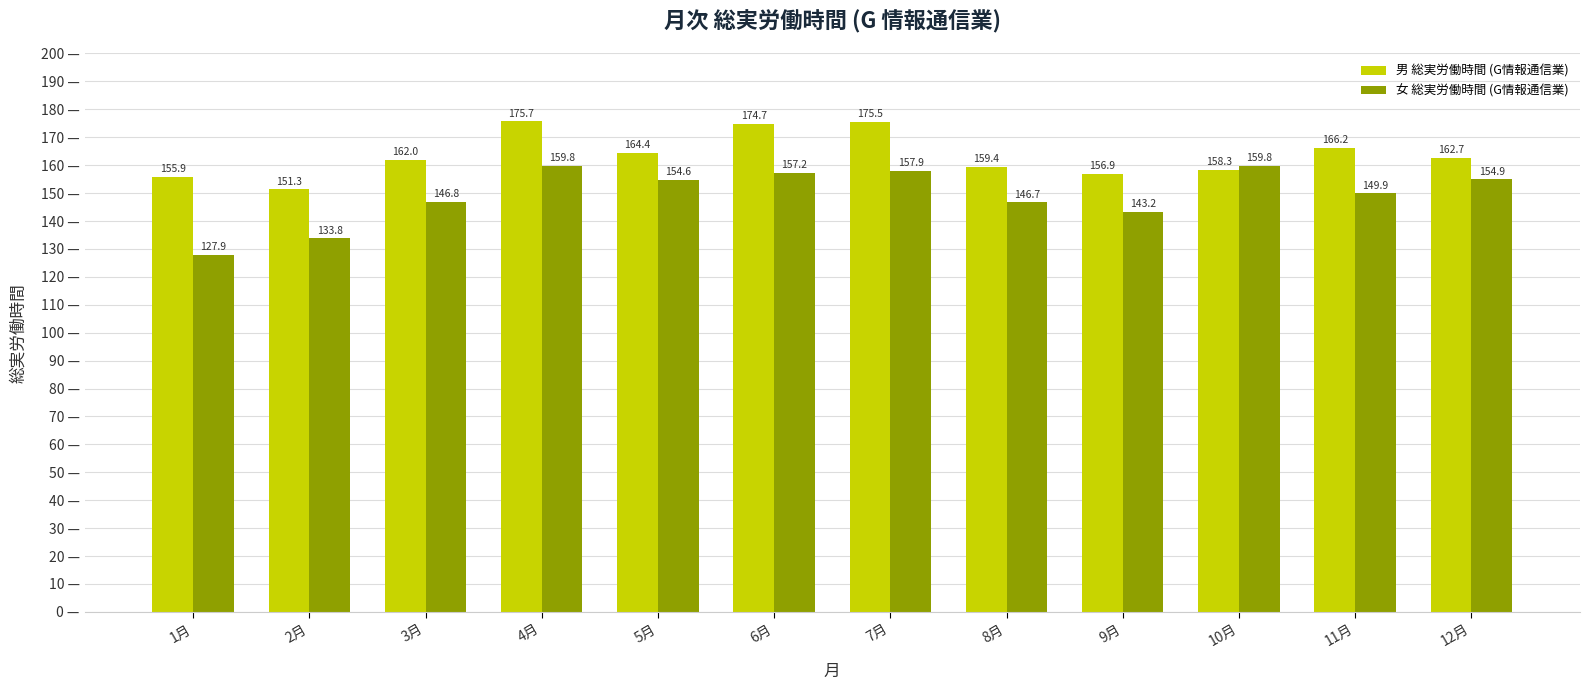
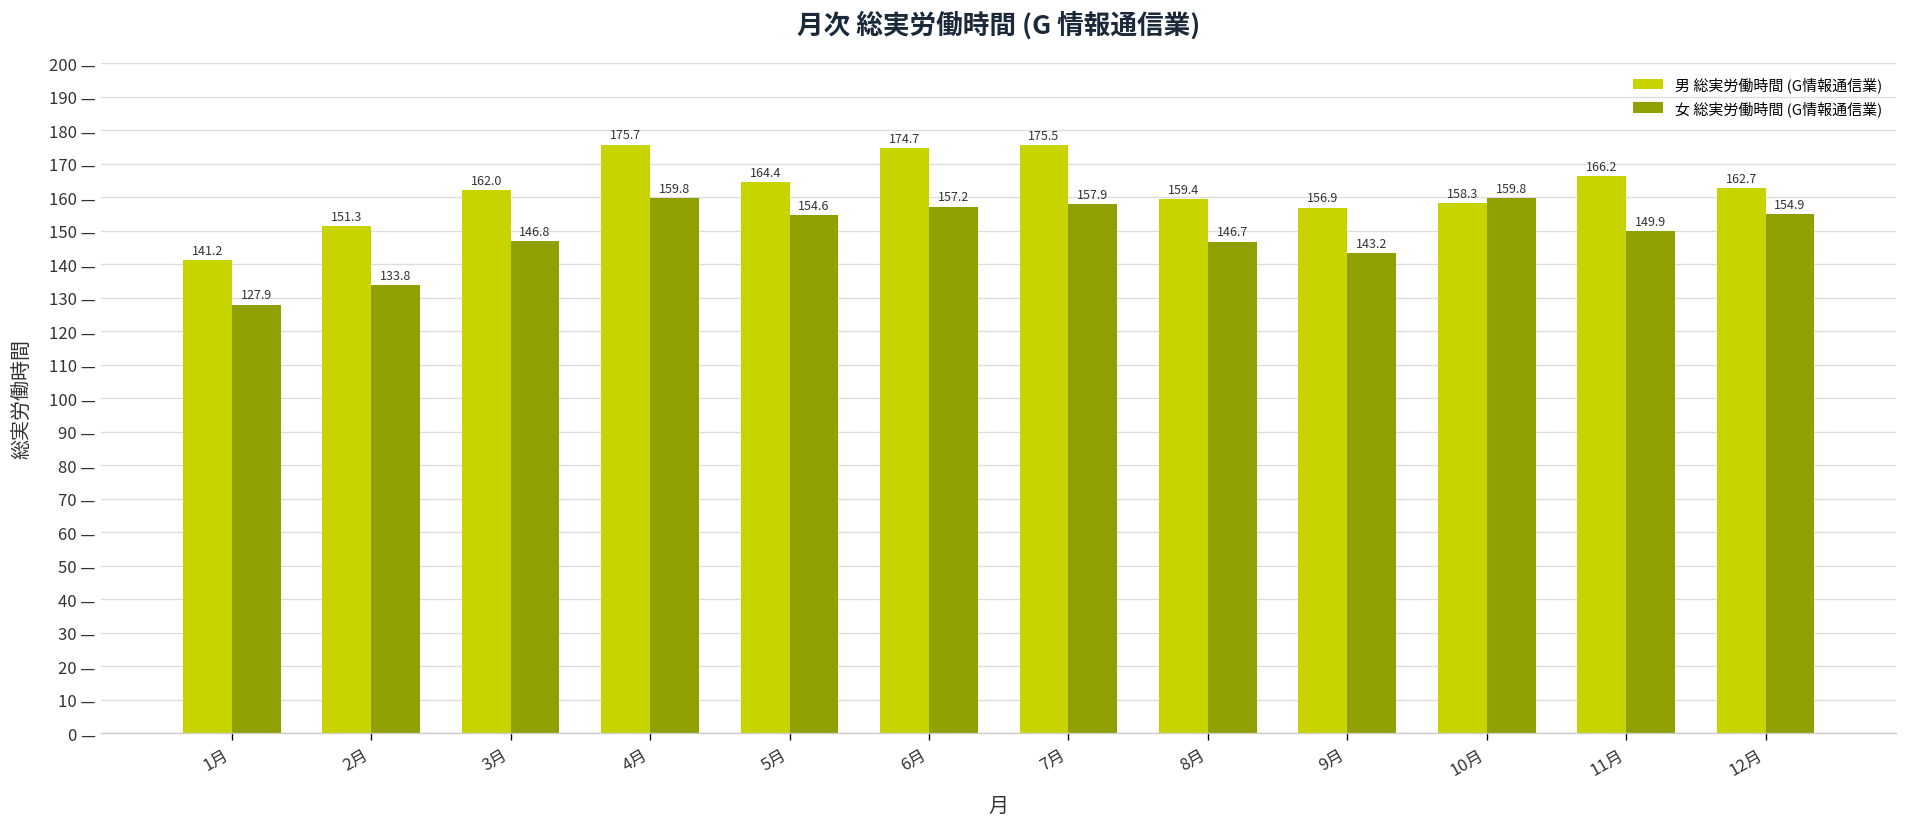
  {
    "男 総実労働時間 (G情報通信業)": {
-     "1月": 155.9,
+     "1月": 141.2,
      "2月": 151.3,
      "3月": 162.0,
      "4月": 175.7,
      "5月": 164.4,
      "6月": 174.7,
      "7月": 175.5,
      "8月": 159.4,
      "9月": 156.9,
      "10月": 158.3,
      "11月": 166.2,
      "12月": 162.7
    },
    "女 総実労働時間 (G情報通信業)": {
      "1月": 127.9,
      "2月": 133.8,
      "3月": 146.8,
      "4月": 159.8,
      "5月": 154.6,
      "6月": 157.2,
      "7月": 157.9,
      "8月": 146.7,
      "9月": 143.2,
      "10月": 159.8,
      "11月": 149.9,
      "12月": 154.9
    }
  }
